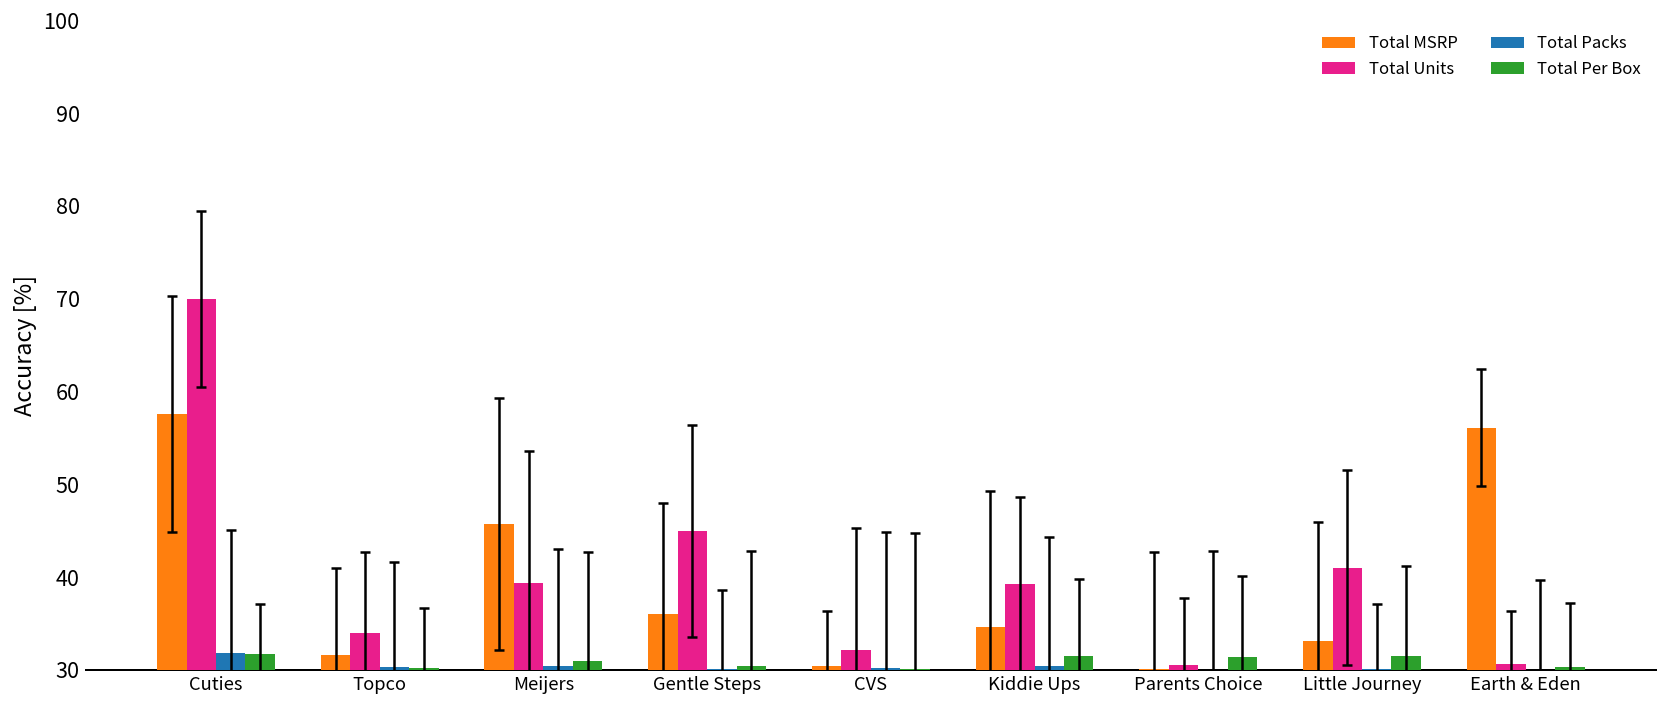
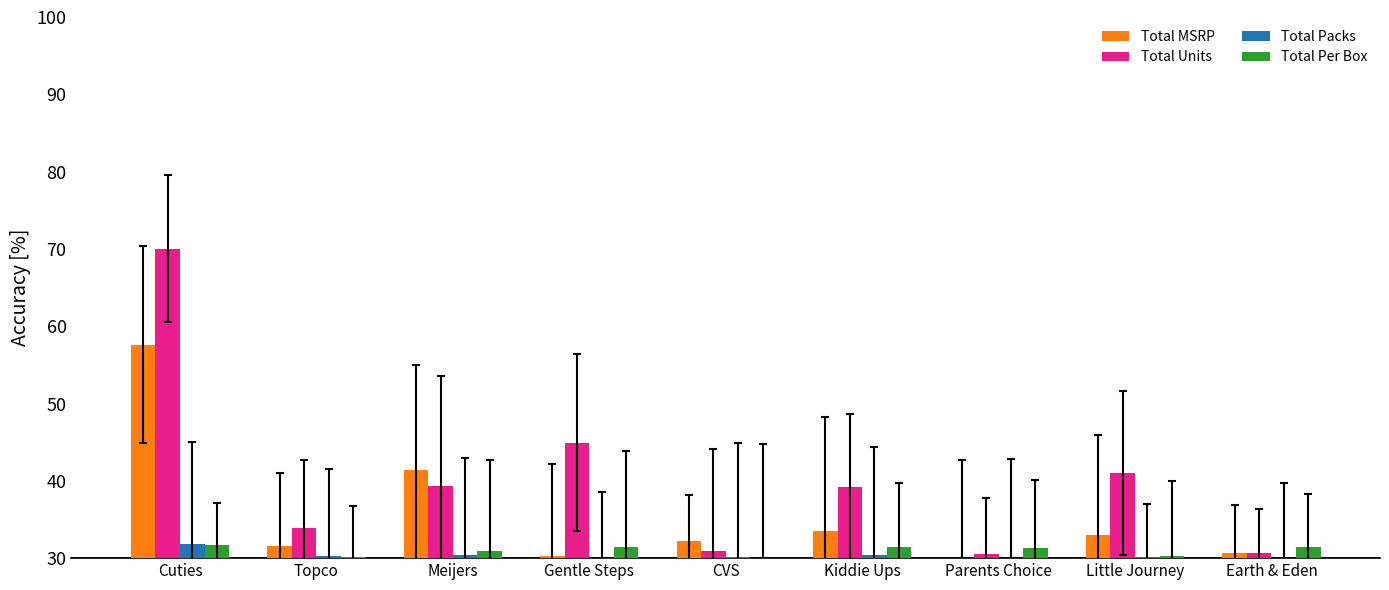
  {
    "Total MSRP": {
      "Cuties": 58,
      "Topco": 32,
-     "Meijers": 46,
-     "Gentle Steps": 36,
-     "CVS": 30,
-     "Kiddie Ups": 35,
+     "Meijers": 41,
+     "Gentle Steps": 30,
+     "CVS": 32,
+     "Kiddie Ups": 33,
      "Parents Choice": 30,
      "Little Journey": 33,
-     "Earth & Eden": 56
+     "Earth & Eden": 31
    },
    "Total Units": {
      "Cuties": 70,
      "Topco": 34,
      "Meijers": 39,
      "Gentle Steps": 45,
-     "CVS": 32,
+     "CVS": 31,
      "Kiddie Ups": 39,
      "Parents Choice": 30,
      "Little Journey": 41,
      "Earth & Eden": 31
    },
    "Total Per Box": {
      "Cuties": 32,
      "Topco": 30,
      "Meijers": 31,
-     "Gentle Steps": 30,
+     "Gentle Steps": 31,
      "CVS": 30,
      "Kiddie Ups": 31,
      "Parents Choice": 31,
-     "Little Journey": 31,
-     "Earth & Eden": 30
+     "Little Journey": 30,
+     "Earth & Eden": 31
    }
  }
